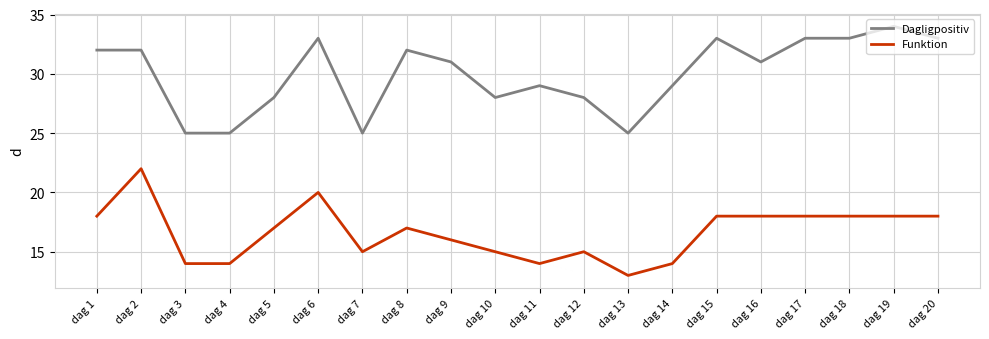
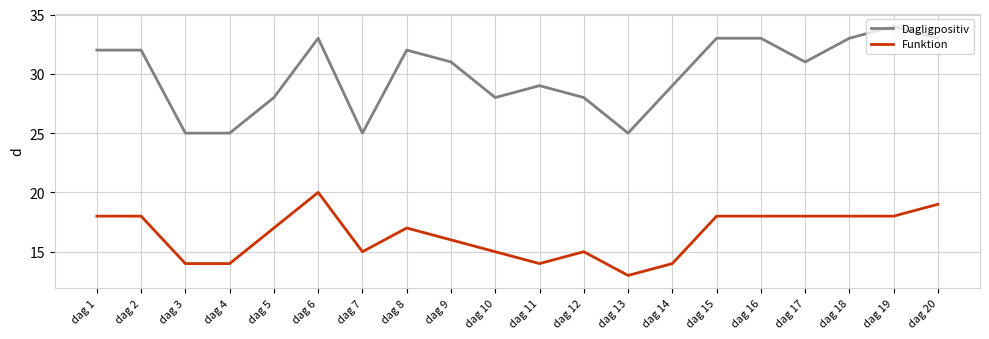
  {
    "Dagligpositiv": {
      "dag 1": 32,
      "dag 2": 32,
      "dag 3": 25,
      "dag 4": 25,
      "dag 5": 28,
      "dag 6": 33,
      "dag 7": 25,
      "dag 8": 32,
      "dag 9": 31,
      "dag 10": 28,
      "dag 11": 29,
      "dag 12": 28,
      "dag 13": 25,
      "dag 14": 29,
      "dag 15": 33,
-     "dag 16": 31,
-     "dag 17": 33,
+     "dag 16": 33,
+     "dag 17": 31,
      "dag 18": 33
    },
    "Funktion": {
      "dag 1": 18,
-     "dag 2": 22,
+     "dag 2": 18,
      "dag 3": 14,
      "dag 4": 14,
      "dag 5": 17,
      "dag 6": 20,
      "dag 7": 15,
      "dag 8": 17,
      "dag 9": 16,
      "dag 10": 15,
      "dag 11": 14,
      "dag 12": 15,
      "dag 13": 13,
      "dag 14": 14,
      "dag 15": 18,
      "dag 16": 18,
      "dag 17": 18,
      "dag 18": 18,
      "dag 19": 18,
-     "dag 20": 18
+     "dag 20": 19
    }
  }
